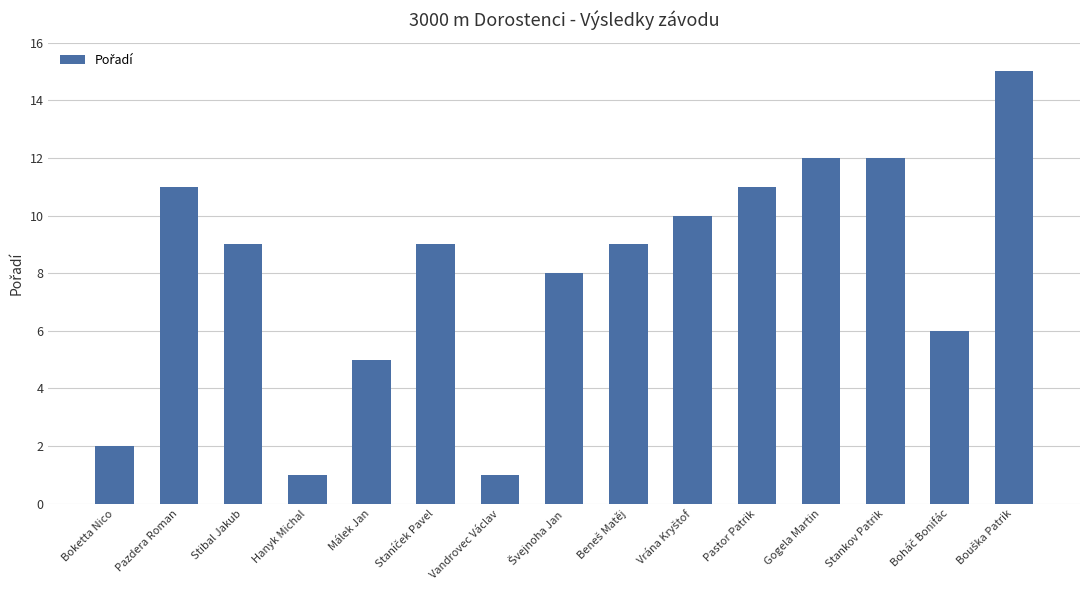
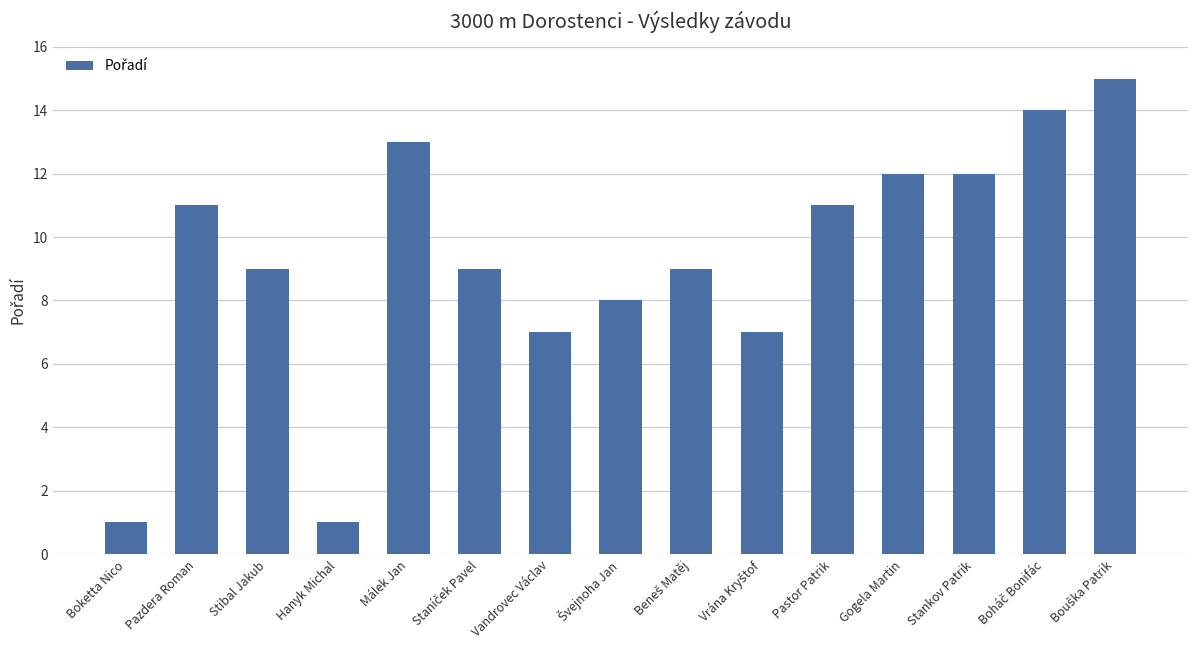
  {
-   "Boketta Nico": 2,
+   "Boketta Nico": 1,
    "Pazdera Roman": 11,
    "Stibal Jakub": 9,
    "Hanyk Michal": 1,
-   "Málek Jan": 5,
+   "Málek Jan": 13,
    "Staníček Pavel": 9,
-   "Vandrovec Václav": 1,
+   "Vandrovec Václav": 7,
    "Švejnoha Jan": 8,
    "Beneš Matěj": 9,
-   "Vrána Kryštof": 10,
+   "Vrána Kryštof": 7,
    "Pastor Patrik": 11,
    "Gogela Martin": 12,
    "Stankov Patrik": 12,
-   "Boháč Bonifác": 6,
+   "Boháč Bonifác": 14,
    "Bouška Patrik": 15
  }
